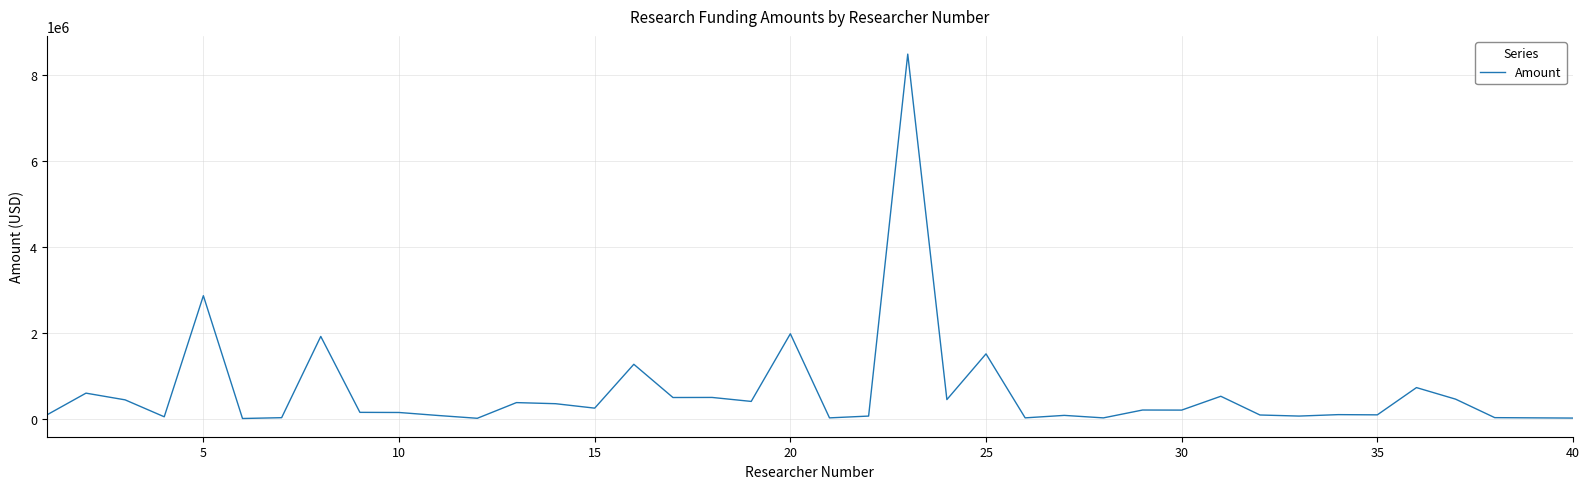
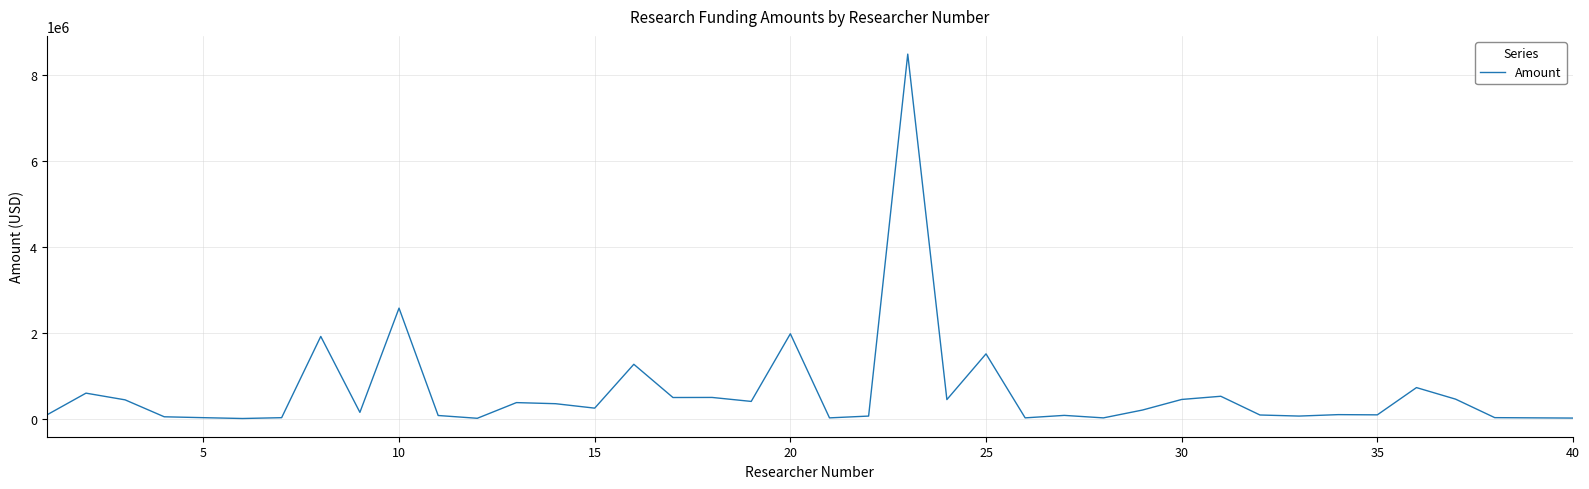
  {
-   "5": 2900000,
-   "10": 200000,
+   "5": 0,
+   "10": 2600000,
    "15": 300000,
    "20": 2000000,
    "25": 1500000,
-   "30": 200000,
+   "30": 500000,
    "35": 100000,
    "40": 0
  }
